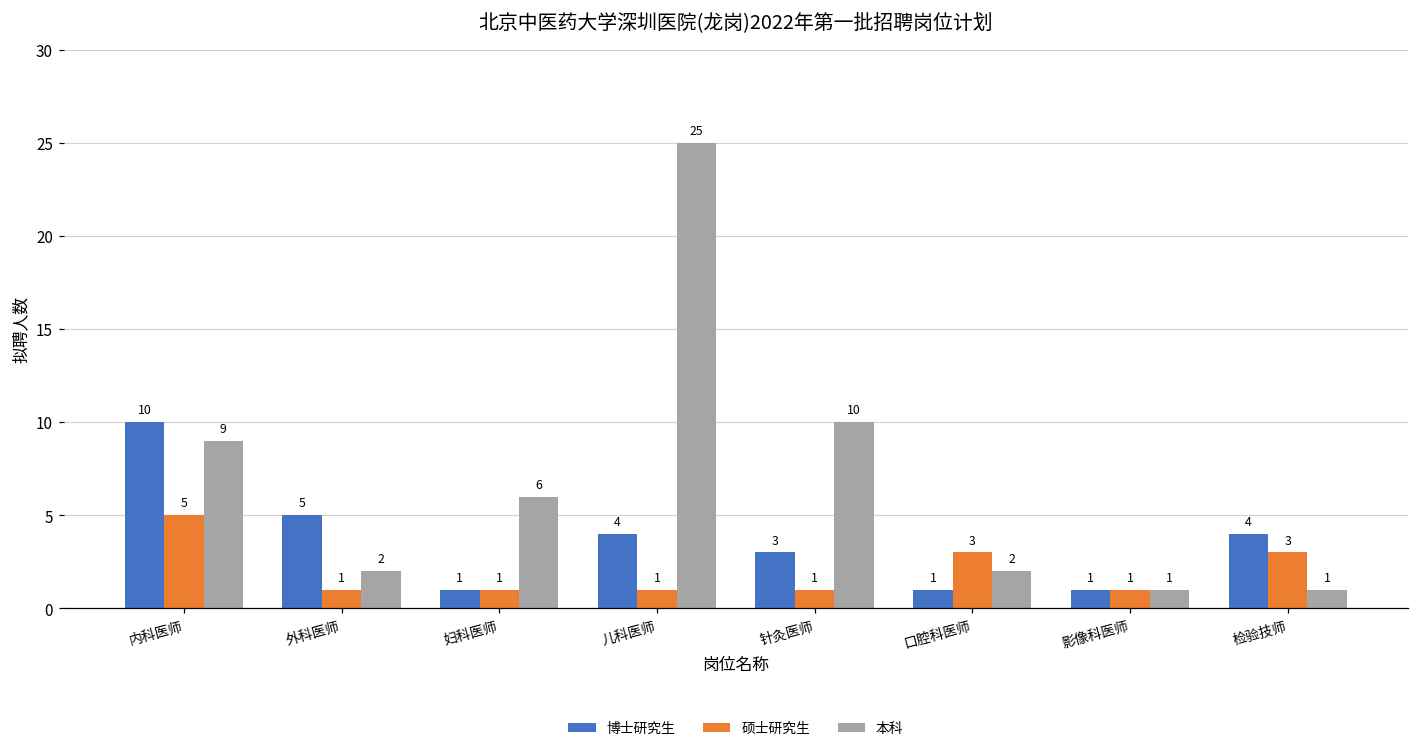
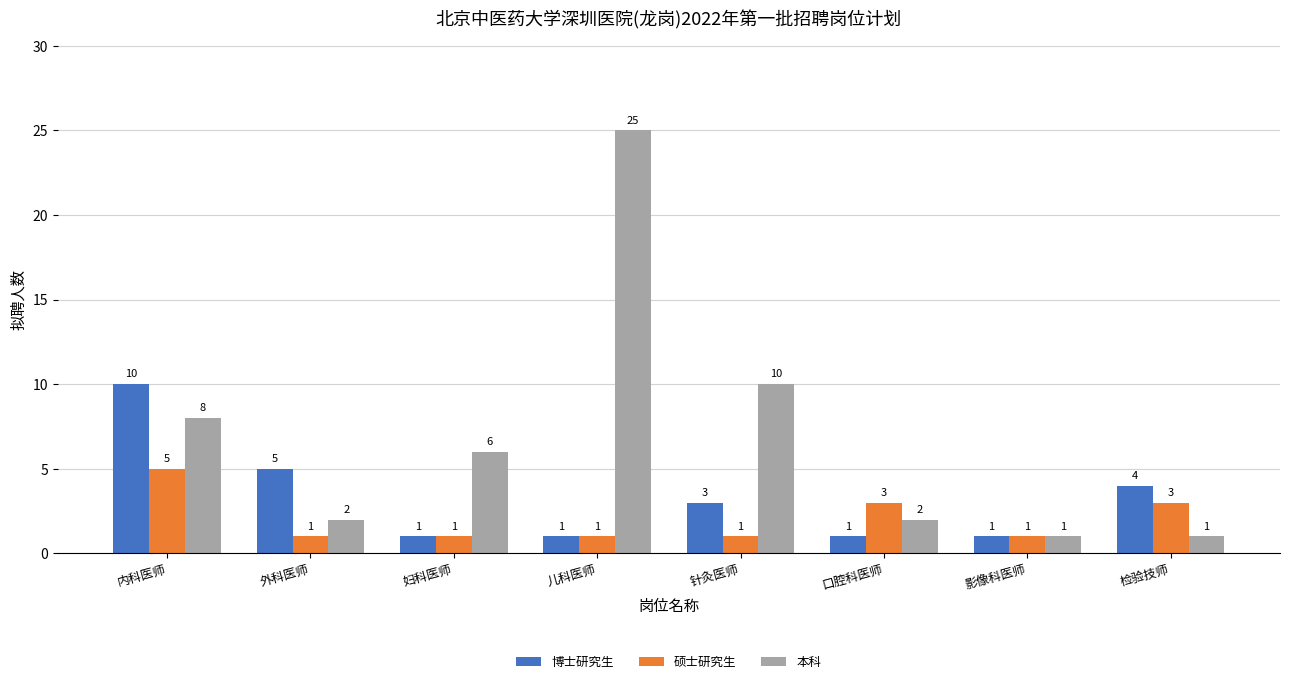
  {
    "博士研究生": {
      "内科医师": 10,
      "外科医师": 5,
      "妇科医师": 1,
-     "儿科医师": 4,
+     "儿科医师": 1,
      "针灸医师": 3,
      "口腔科医师": 1,
      "影像科医师": 1,
      "检验技师": 4
    },
    "硕士研究生": {
      "内科医师": 5,
      "外科医师": 1,
      "妇科医师": 1,
      "儿科医师": 1,
      "针灸医师": 1,
      "口腔科医师": 3,
      "影像科医师": 1,
      "检验技师": 3
    },
    "本科": {
-     "内科医师": 9,
+     "内科医师": 8,
      "外科医师": 2,
      "妇科医师": 6,
      "儿科医师": 25,
      "针灸医师": 10,
      "口腔科医师": 2,
      "影像科医师": 1,
      "检验技师": 1
    }
  }
